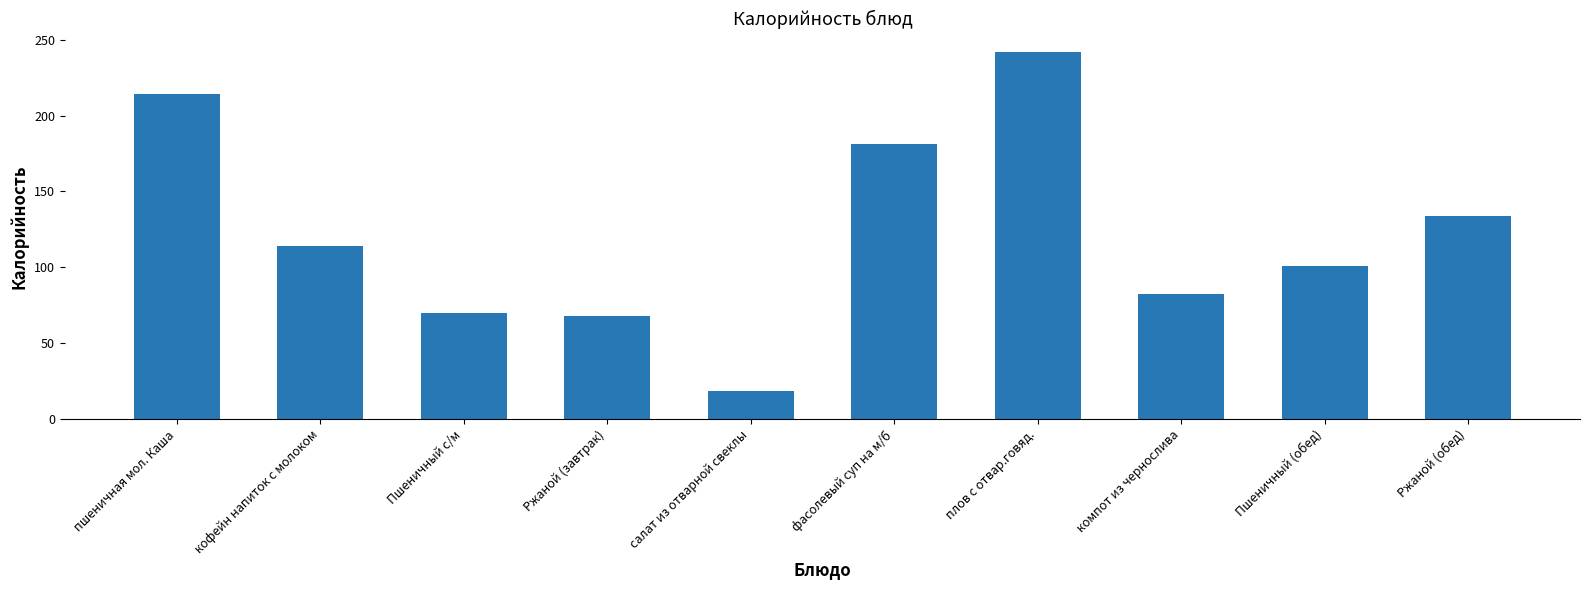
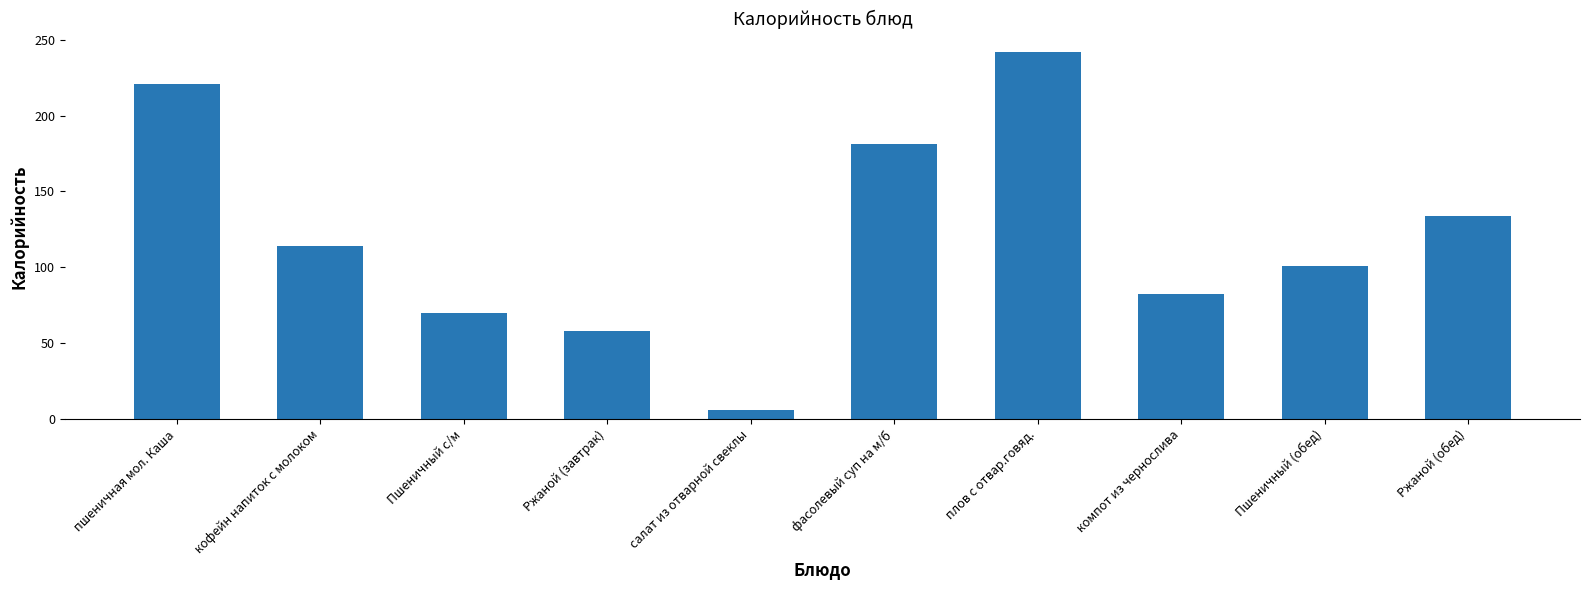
  {
-   "пшеничная мол. Каша": 214,
+   "пшеничная мол. Каша": 221,
    "кофейн напиток с молоком": 114,
    "Пшеничный с/м": 70,
-   "Ржаной (завтрак)": 68,
-   "салат из отварной свеклы": 19,
+   "Ржаной (завтрак)": 58,
+   "салат из отварной свеклы": 6,
    "фасолевый суп на м/б": 181,
    "плов с отвар.говяд.": 242,
    "компот из чернослива": 82,
    "Пшеничный (обед)": 101,
    "Ржаной (обед)": 134
  }
